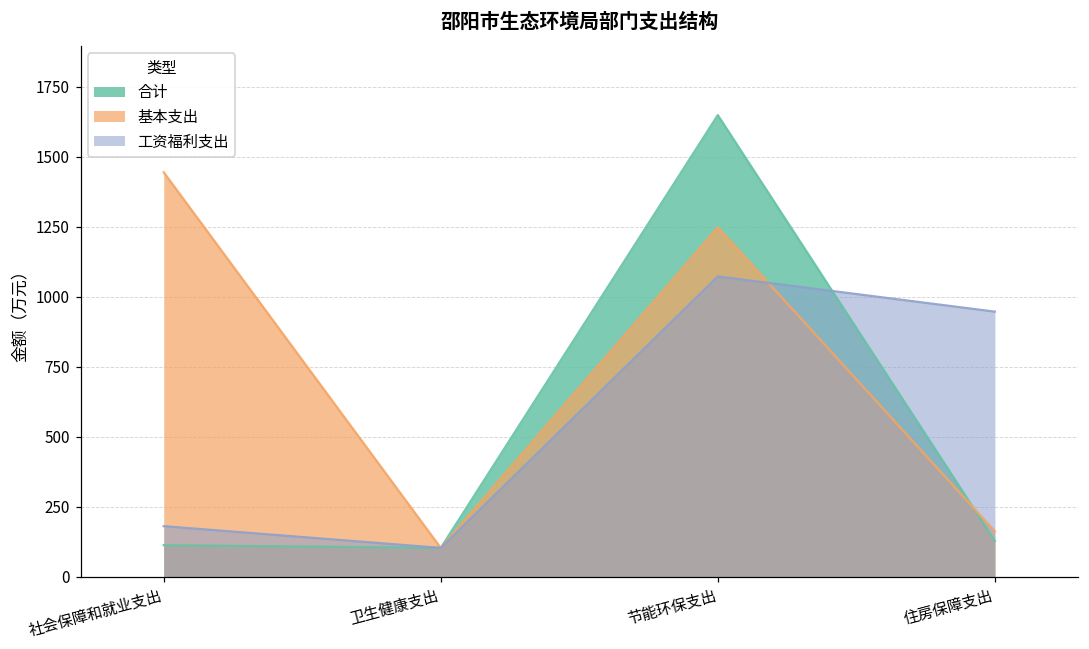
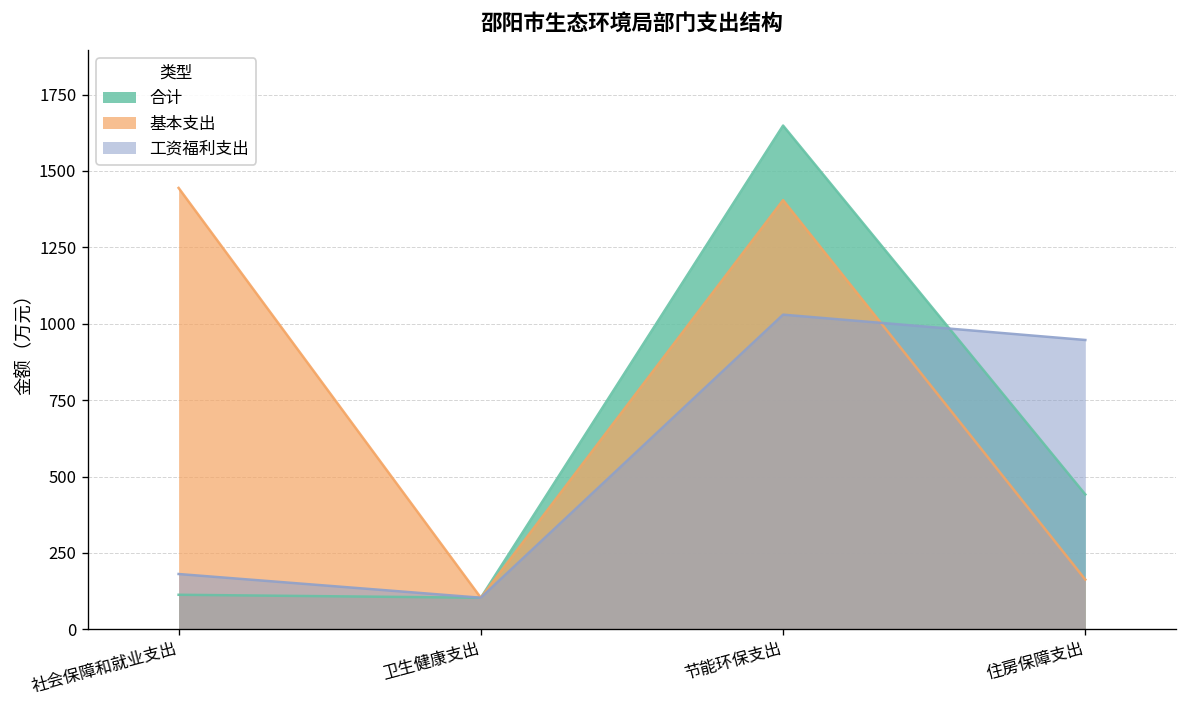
  {
    "合计": {
      "社会保障和就业支出": 110,
      "节能环保支出": 1650,
-     "住房保障支出": 130
+     "住房保障支出": 440
    },
    "基本支出": {
      "社会保障和就业支出": 1440,
-     "节能环保支出": 1250,
+     "节能环保支出": 1400,
      "住房保障支出": 160
    },
    "工资福利支出": {
      "社会保障和就业支出": 180,
-     "节能环保支出": 1070,
+     "节能环保支出": 1030,
      "住房保障支出": 950
    }
  }
